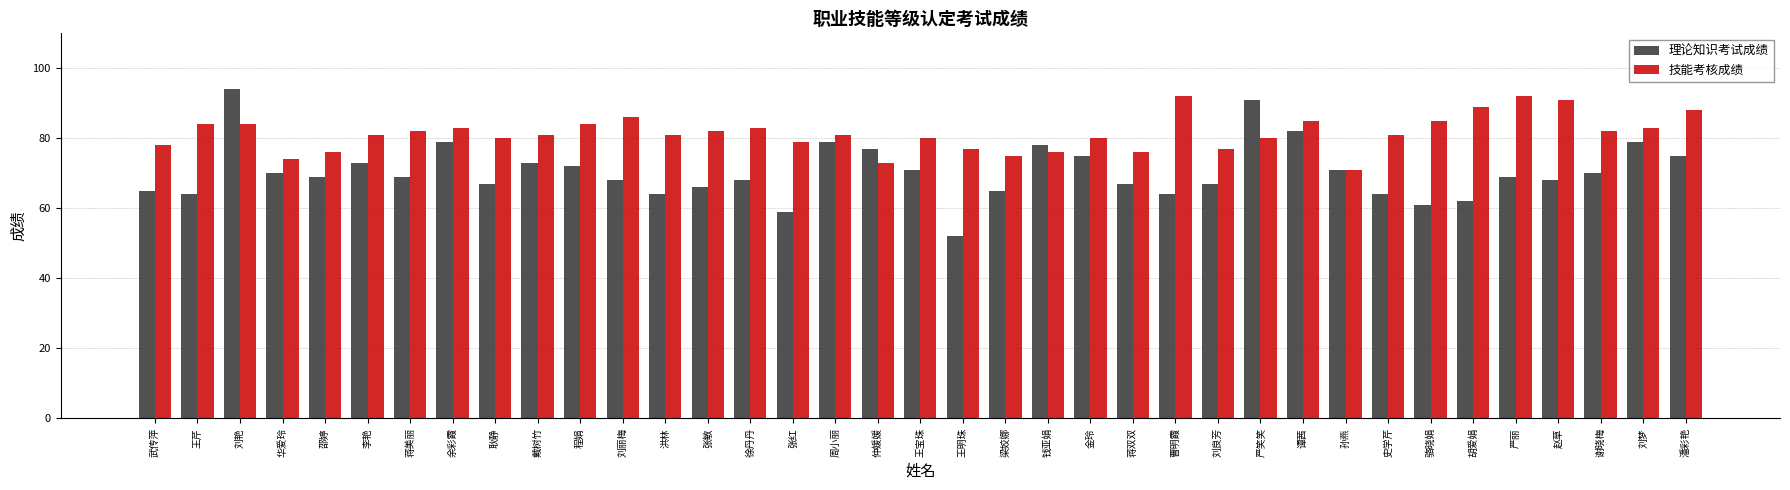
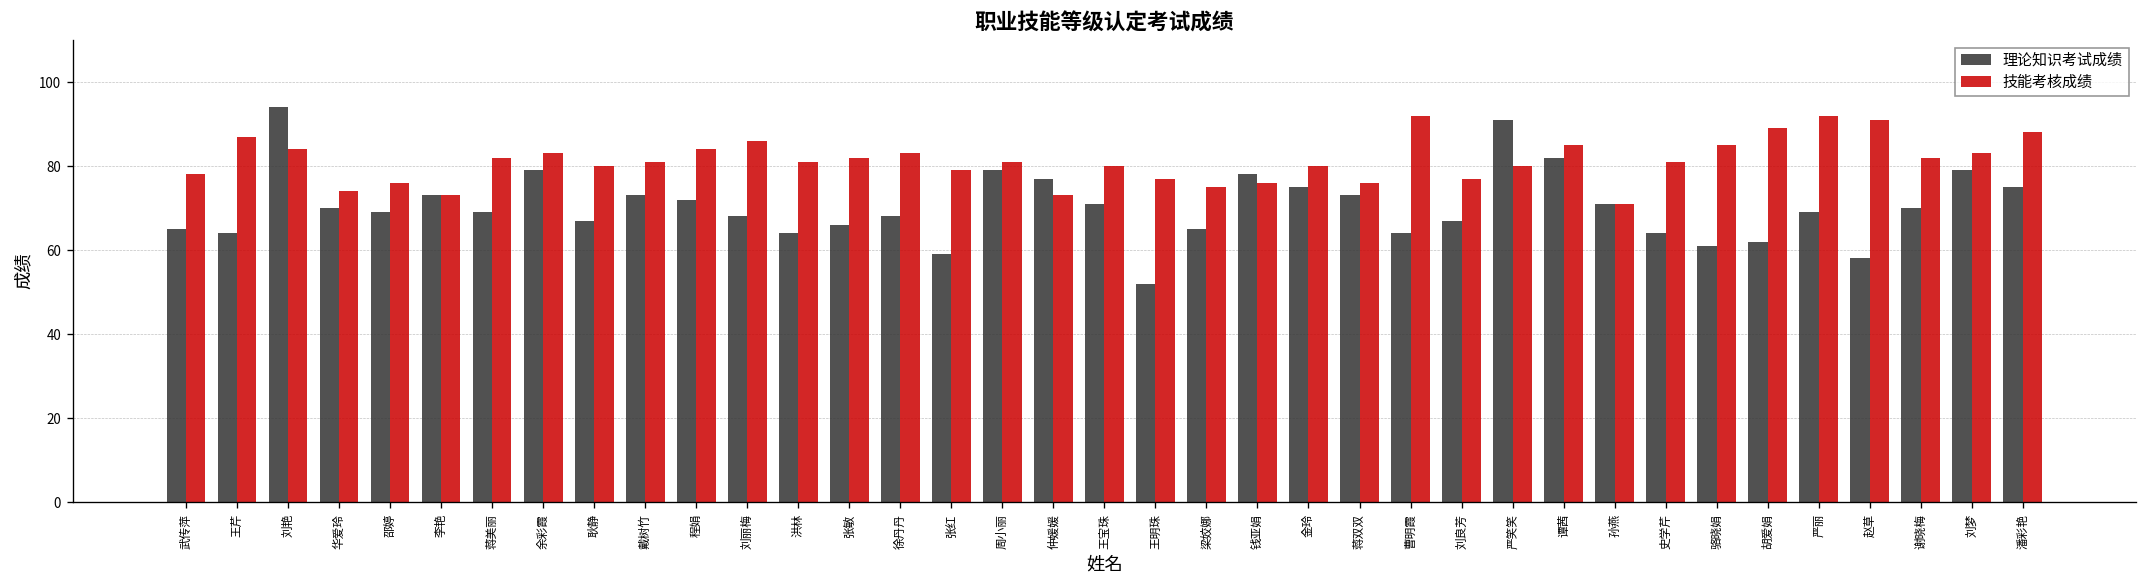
  {
    "理论知识考试成绩": {
      "武传萍": 65,
      "王芹": 64,
      "刘艳": 94,
      "华爱玲": 70,
      "邵婷": 69,
      "李艳": 73,
      "蒋美丽": 69,
      "余彩霞": 79,
      "耿静": 67,
      "戴树竹": 73,
      "程娟": 72,
      "刘丽梅": 68,
      "洪林": 64,
      "张敏": 66,
      "徐丹丹": 68,
      "张红": 59,
      "周小丽": 79,
      "仲媛媛": 77,
      "王宝珠": 71,
      "王明珠": 52,
      "梁姣娜": 65,
      "钱亚娟": 78,
      "金玲": 75,
-     "蒋双双": 67,
+     "蒋双双": 73,
      "曹明霞": 64,
      "刘良芳": 67,
      "严笑笑": 91,
      "谭茜": 82,
      "孙燕": 71,
      "史学芹": 64,
      "骆晓娟": 61,
      "胡爱娟": 62,
      "严丽": 69,
-     "赵草": 68,
+     "赵草": 58,
      "谢晓梅": 70,
      "刘梦": 79,
      "潘彩艳": 75
    },
    "技能考核成绩": {
      "武传萍": 78,
-     "王芹": 84,
+     "王芹": 87,
      "刘艳": 84,
      "华爱玲": 74,
      "邵婷": 76,
-     "李艳": 81,
+     "李艳": 73,
      "蒋美丽": 82,
      "余彩霞": 83,
      "耿静": 80,
      "戴树竹": 81,
      "程娟": 84,
      "刘丽梅": 86,
      "洪林": 81,
      "张敏": 82,
      "徐丹丹": 83,
      "张红": 79,
      "周小丽": 81,
      "仲媛媛": 73,
      "王宝珠": 80,
      "王明珠": 77,
      "梁姣娜": 75,
      "钱亚娟": 76,
      "金玲": 80,
      "蒋双双": 76,
      "曹明霞": 92,
      "刘良芳": 77,
      "严笑笑": 80,
      "谭茜": 85,
      "孙燕": 71,
      "史学芹": 81,
      "骆晓娟": 85,
      "胡爱娟": 89,
      "严丽": 92,
      "赵草": 91,
      "谢晓梅": 82,
      "刘梦": 83,
      "潘彩艳": 88
    }
  }
